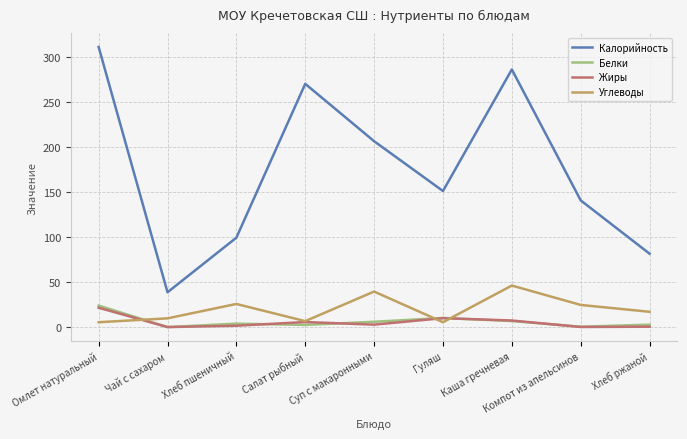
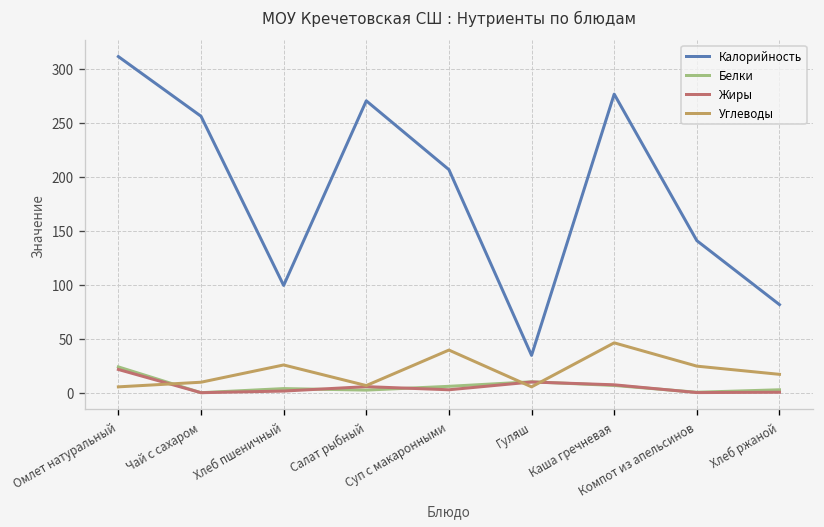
  {
    "Калорийность": {
      "Омлет натуральный": 310,
-     "Чай с сахаром": 40,
+     "Чай с сахаром": 260,
      "Хлеб пшеничный": 100,
      "Салат рыбный": 270,
      "Суп с макаронными": 210,
-     "Гуляш": 150,
-     "Каша гречневая": 290,
+     "Гуляш": 30,
+     "Каша гречневая": 280,
      "Компот из апельсинов": 140,
      "Хлеб ржаной": 80
    }
  }
